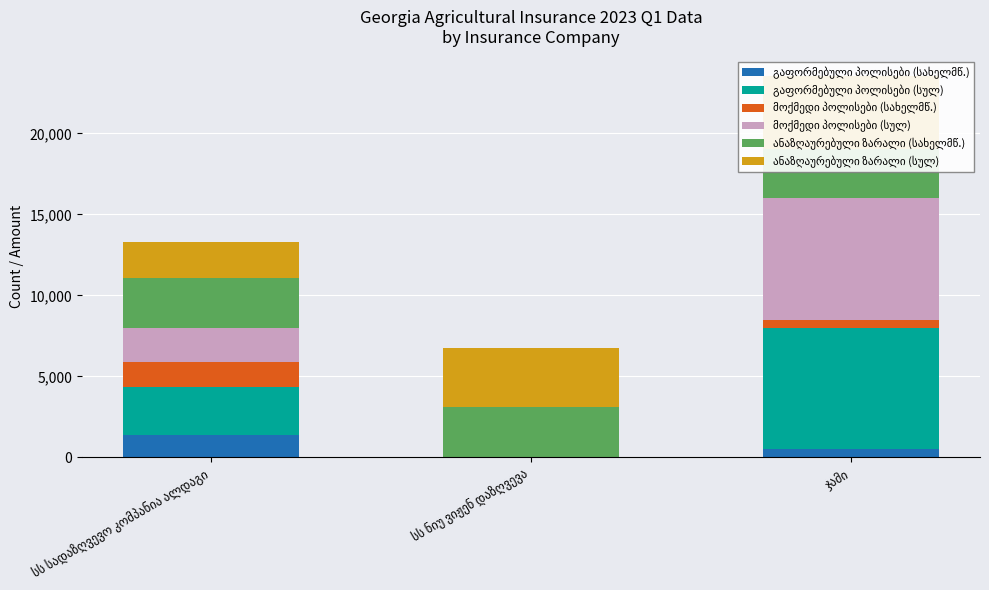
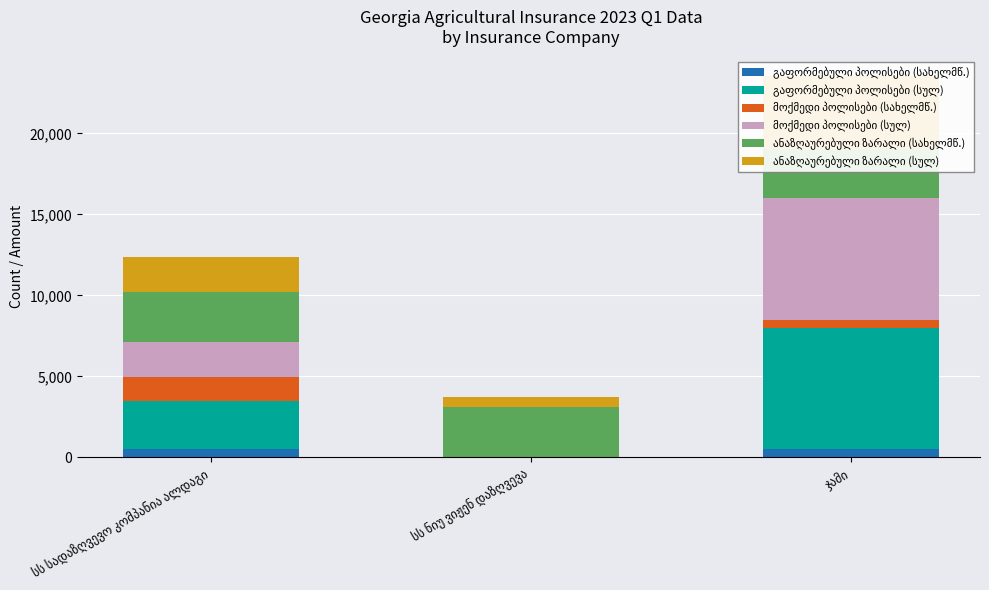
  {
    "გაფორმებული პოლისები (სახელმწ.)": {
-     "სს სადაზღვევო კომპანია ალდაგი": "1,400",
+     "სს სადაზღვევო კომპანია ალდაგი": "500",
      "სს ნიუ ვიჟენ დაზღვევა": "0",
      "ჯამი": "500"
    },
    "გაფორმებული პოლისები (სულ)": {
      "სს სადაზღვევო კომპანია ალდაგი": "3,000",
      "სს ნიუ ვიჟენ დაზღვევა": "0",
      "ჯამი": "7,500"
    },
    "მოქმედი პოლისები (სახელმწ.)": {
      "სს სადაზღვევო კომპანია ალდაგი": "1,500",
      "სს ნიუ ვიჟენ დაზღვევა": "0",
      "ჯამი": "500"
    },
    "მოქმედი პოლისები (სულ)": {
      "სს სადაზღვევო კომპანია ალდაგი": "2,100",
      "სს ნიუ ვიჟენ დაზღვევა": "0",
      "ჯამი": "7,500"
    },
    "ანაზღაურებული ზარალი (სახელმწ.)": {
      "სს სადაზღვევო კომპანია ალდაგი": "3,100",
      "სს ნიუ ვიჟენ დაზღვევა": "3,100"
    },
    "ანაზღაურებული ზარალი (სულ)": {
      "სს სადაზღვევო კომპანია ალდაგი": "2,200",
-     "სს ნიუ ვიჟენ დაზღვევა": "3,600"
+     "სს ნიუ ვიჟენ დაზღვევა": "600"
    }
  }
